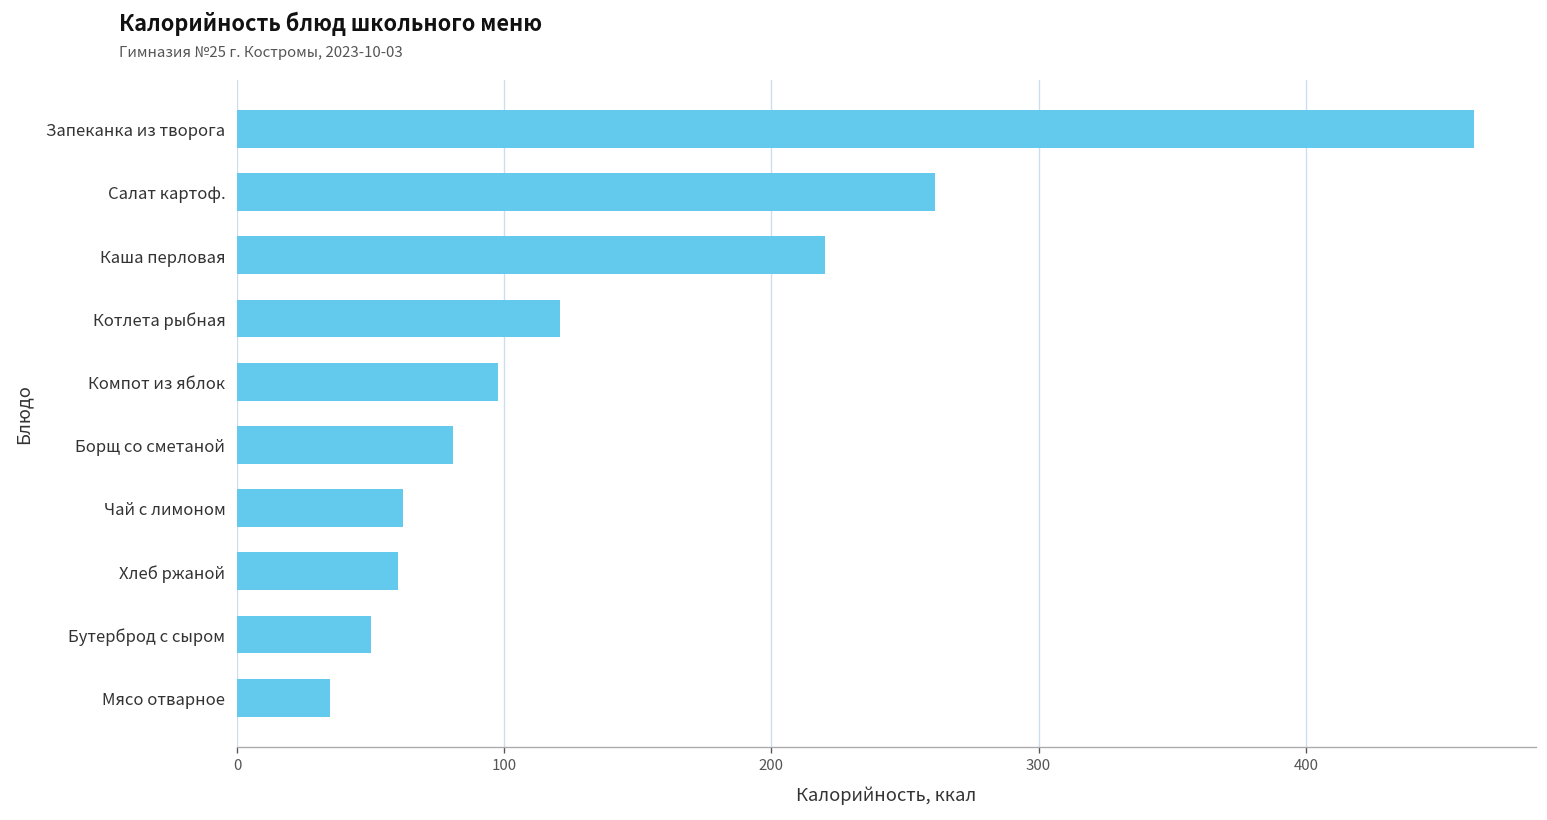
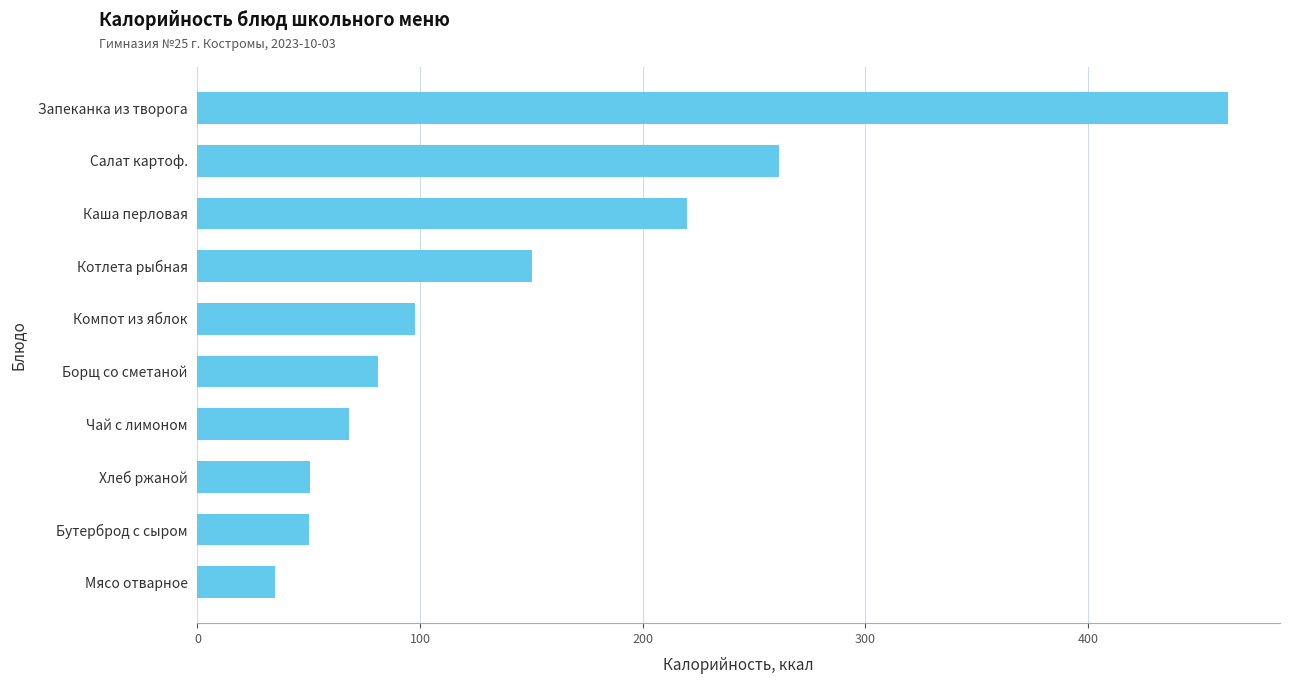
  {
    "Запеканка из творога": 463,
    "Салат картоф.": 261,
    "Каша перловая": 220,
-   "Котлета рыбная": 121,
+   "Котлета рыбная": 150,
    "Компот из яблок": 98,
    "Борщ со сметаной": 81,
-   "Чай с лимоном": 62,
-   "Хлеб ржаной": 60,
+   "Чай с лимоном": 68,
+   "Хлеб ржаной": 51,
    "Бутерброд с сыром": 50,
    "Мясо отварное": 35
  }
